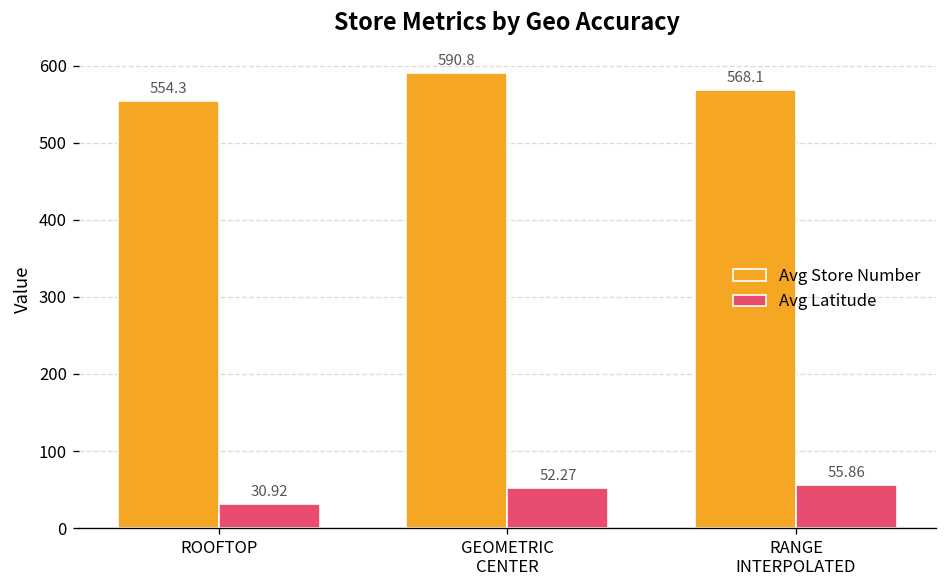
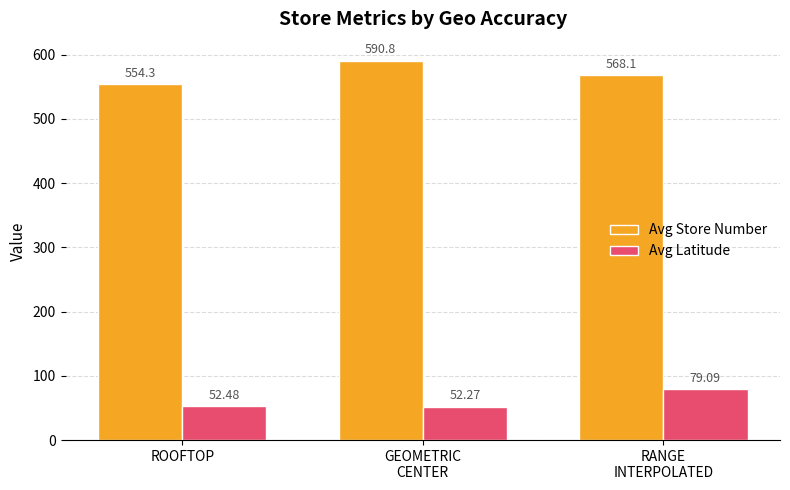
  {
    "Avg Store Number": {
      "ROOFTOP": 554.3,
      "GEOMETRIC CENTER": 590.8,
      "RANGE INTERPOLATED": 568.1
    },
    "Avg Latitude": {
-     "ROOFTOP": 30.92,
+     "ROOFTOP": 52.48,
      "GEOMETRIC CENTER": 52.27,
-     "RANGE INTERPOLATED": 55.86
+     "RANGE INTERPOLATED": 79.09
    }
  }
